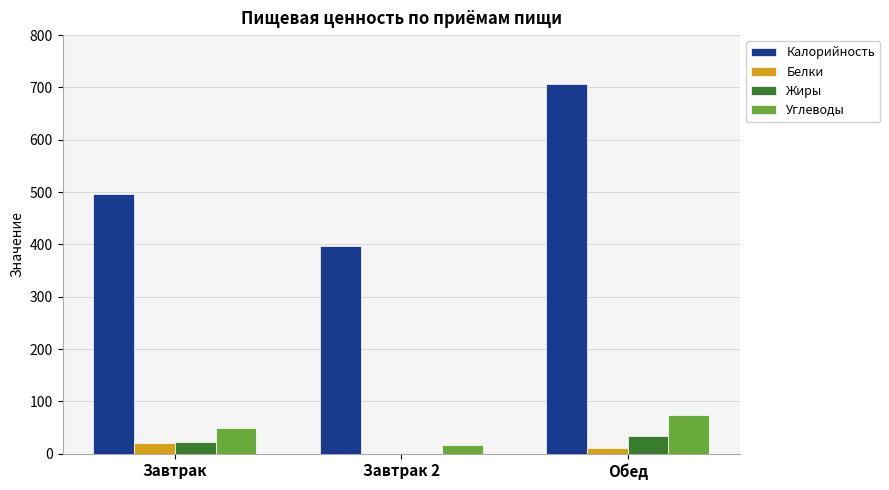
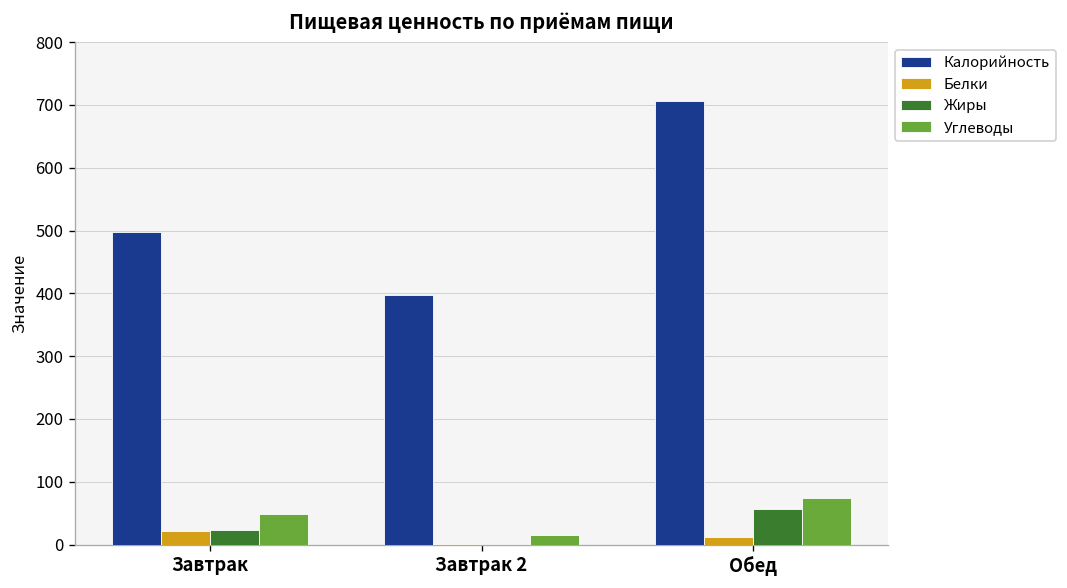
  {
    "Калорийность": {
      "Завтрак": 500,
      "Завтрак 2": 400,
      "Обед": 710
    },
    "Белки": {
      "Завтрак": 20,
      "Обед": 10
    },
    "Жиры": {
      "Завтрак": 20,
-     "Обед": 30
+     "Обед": 60
    },
    "Углеводы": {
      "Завтрак": 50,
      "Завтрак 2": 20,
      "Обед": 70
    }
  }
